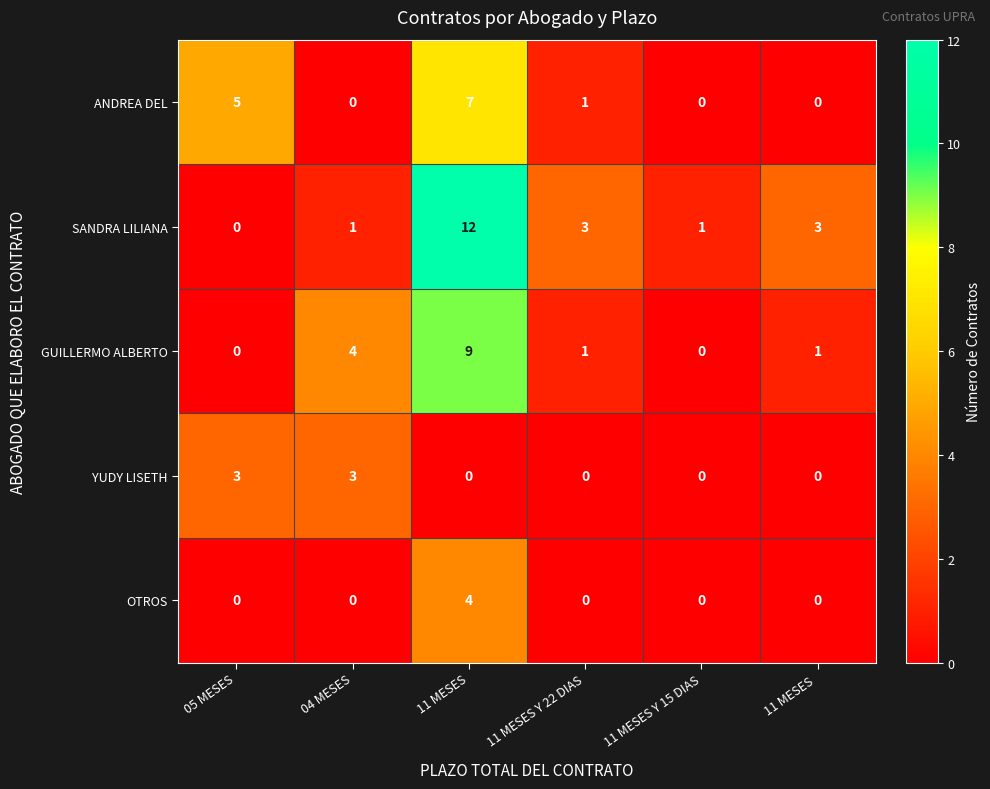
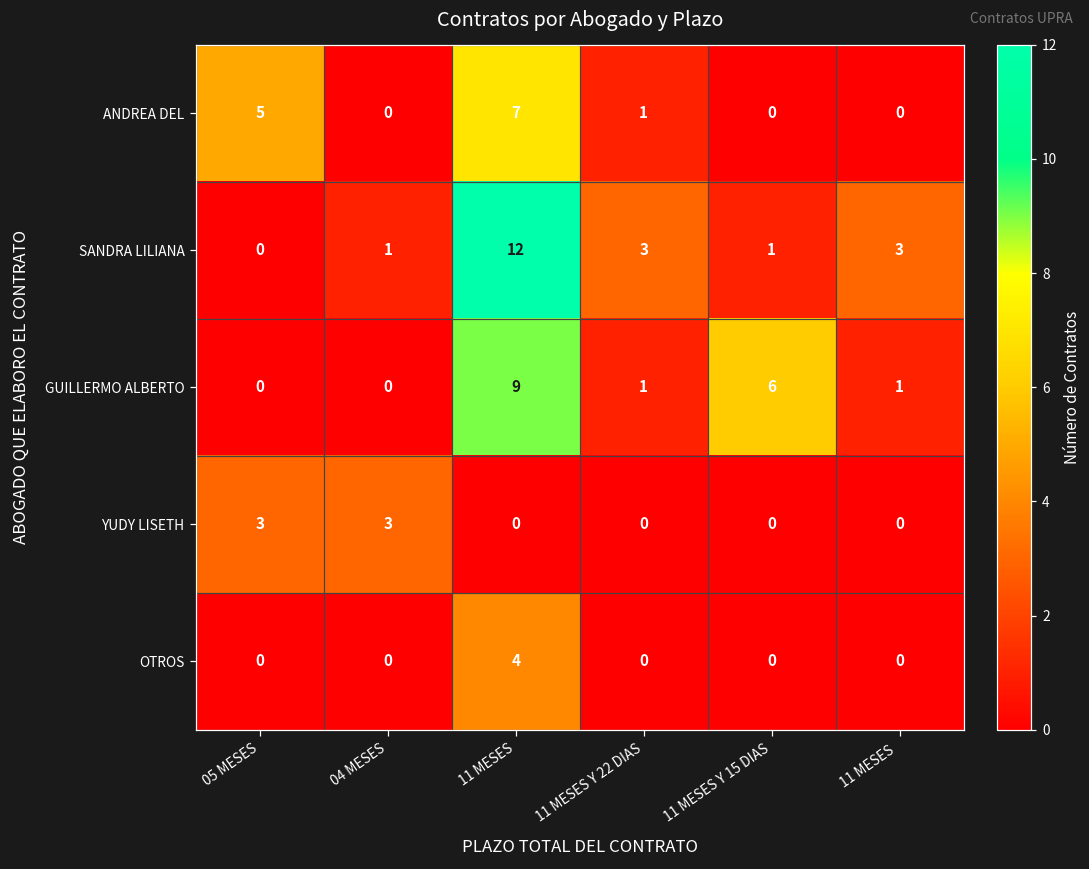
  {
    "ANDREA DEL": {
      "05 MESES": 5,
      "04 MESES": 0,
      "11 MESES Y 22 DIAS": 1,
      "11 MESES Y 15 DIAS": 0
    },
    "SANDRA LILIANA": {
      "05 MESES": 0,
      "04 MESES": 1,
      "11 MESES Y 22 DIAS": 3,
      "11 MESES Y 15 DIAS": 1
    },
    "GUILLERMO ALBERTO": {
      "05 MESES": 0,
-     "04 MESES": 4,
+     "04 MESES": 0,
      "11 MESES Y 22 DIAS": 1,
-     "11 MESES Y 15 DIAS": 0
+     "11 MESES Y 15 DIAS": 6
    },
    "YUDY LISETH": {
      "05 MESES": 3,
      "04 MESES": 3,
      "11 MESES Y 22 DIAS": 0,
      "11 MESES Y 15 DIAS": 0
    },
    "OTROS": {
      "05 MESES": 0,
      "04 MESES": 0,
      "11 MESES Y 22 DIAS": 0,
      "11 MESES Y 15 DIAS": 0
    }
  }
